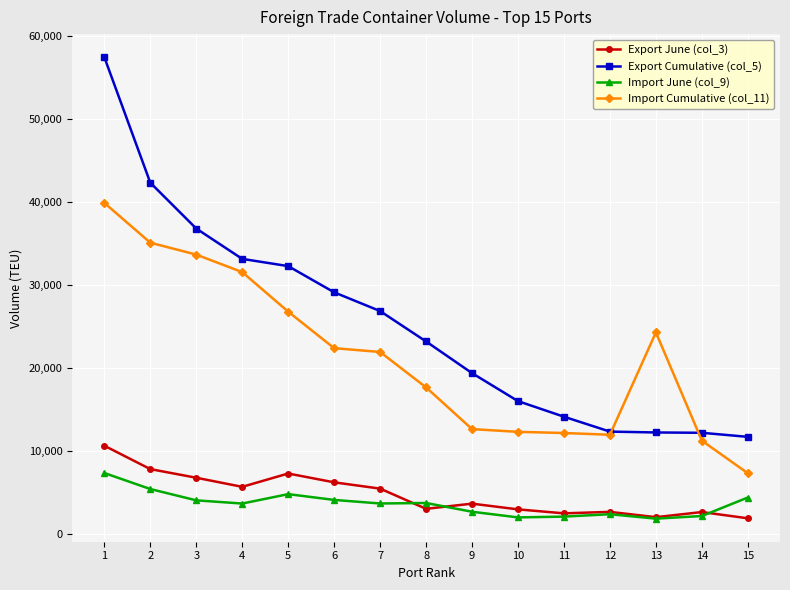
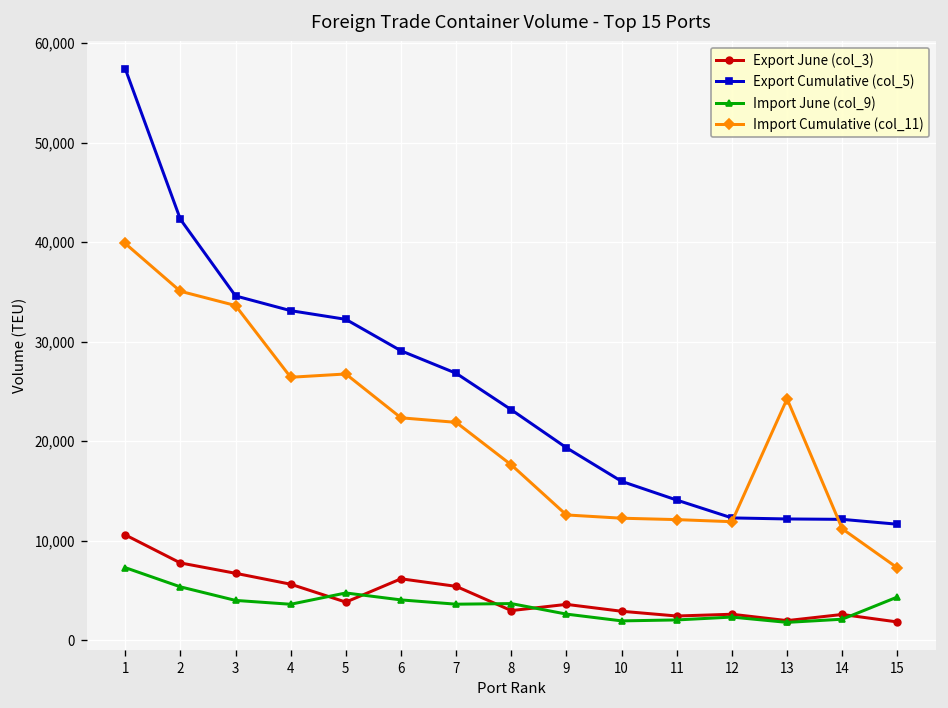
  {
    "Export June (col_3)": {
      "1": "11,000",
      "2": "8,000",
      "3": "7,000",
      "4": "6,000",
-     "5": "7,000",
+     "5": "4,000",
      "6": "6,000",
      "7": "5,000",
      "8": "3,000",
      "9": "4,000",
      "10": "3,000",
      "11": "2,000",
      "14": "3,000",
      "15": "2,000"
    },
    "Export Cumulative (col_5)": {
      "1": "57,000",
      "2": "42,000",
-     "3": "37,000",
+     "3": "35,000",
      "4": "33,000",
      "5": "32,000",
      "6": "29,000",
      "7": "27,000",
      "8": "23,000",
      "9": "19,000",
      "10": "16,000",
      "11": "14,000",
      "12": "12,000",
      "13": "12,000",
      "14": "12,000",
      "15": "12,000"
    },
    "Import June (col_9)": {
      "1": "7,000",
      "2": "5,000",
      "3": "4,000",
      "4": "4,000",
      "5": "5,000",
      "6": "4,000",
      "7": "4,000",
      "8": "4,000",
      "9": "3,000",
      "10": "2,000",
      "11": "2,000",
      "14": "2,000",
      "15": "4,000"
    },
    "Import Cumulative (col_11)": {
      "1": "40,000",
      "2": "35,000",
      "3": "34,000",
-     "4": "32,000",
+     "4": "26,000",
      "5": "27,000",
      "6": "22,000",
      "7": "22,000",
      "8": "18,000",
      "9": "13,000",
      "10": "12,000",
      "11": "12,000",
      "12": "12,000",
      "13": "24,000",
      "14": "11,000",
      "15": "7,000"
    }
  }
